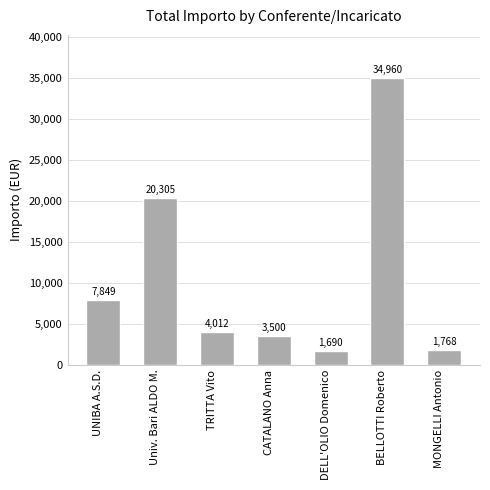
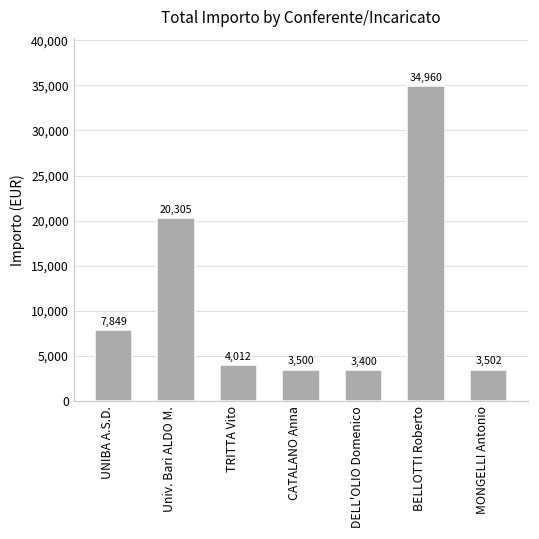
  {
    "UNIBA A.S.D.": "7,849",
    "Univ. Bari ALDO M.": "20,305",
    "TRITTA Vito": "4,012",
    "CATALANO Anna": "3,500",
-   "DELL'OLIO Domenico": "1,690",
+   "DELL'OLIO Domenico": "3,400",
    "BELLOTTI Roberto": "34,960",
-   "MONGELLI Antonio": "1,768"
+   "MONGELLI Antonio": "3,502"
  }
